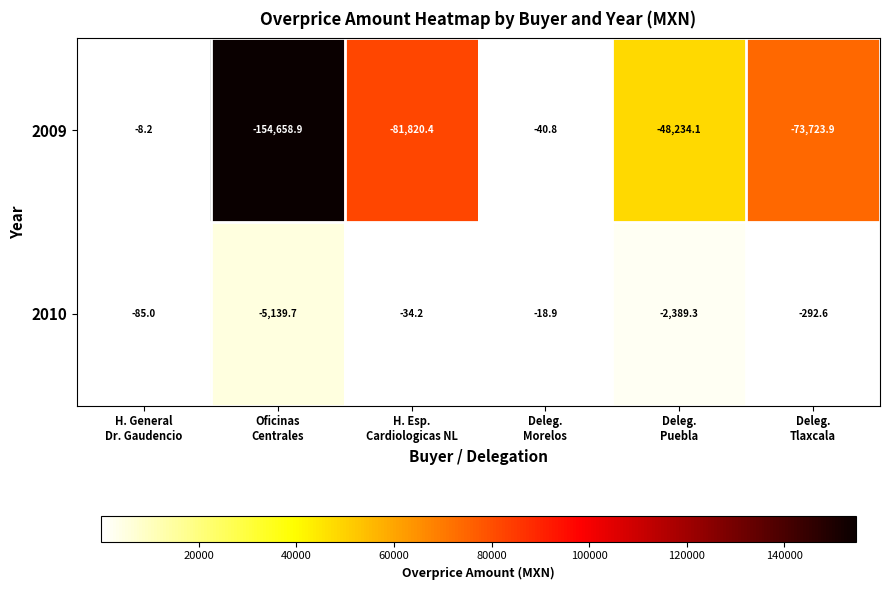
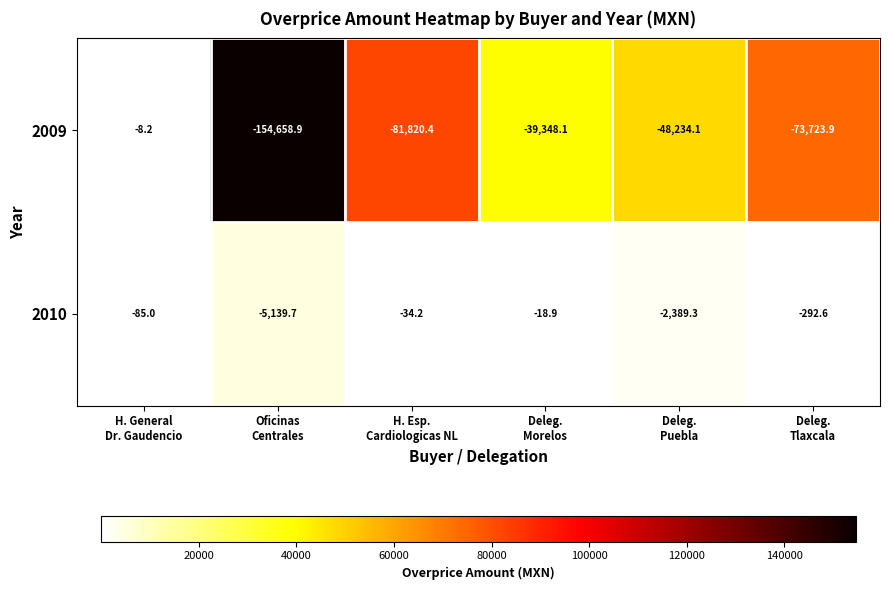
  {
    "2009": {
      "H. General Dr. Gaudencio": "-8.2",
      "Oficinas Centrales": "-154,658.9",
      "H. Esp. Cardiologicas NL": "-81,820.4",
-     "Deleg. Morelos": "-40.8",
+     "Deleg. Morelos": "-39,348.1",
      "Deleg. Puebla": "-48,234.1",
      "Deleg. Tlaxcala": "-73,723.9"
    },
    "2010": {
      "H. General Dr. Gaudencio": "-85.0",
      "Oficinas Centrales": "-5,139.7",
      "H. Esp. Cardiologicas NL": "-34.2",
      "Deleg. Morelos": "-18.9",
      "Deleg. Puebla": "-2,389.3",
      "Deleg. Tlaxcala": "-292.6"
    }
  }
